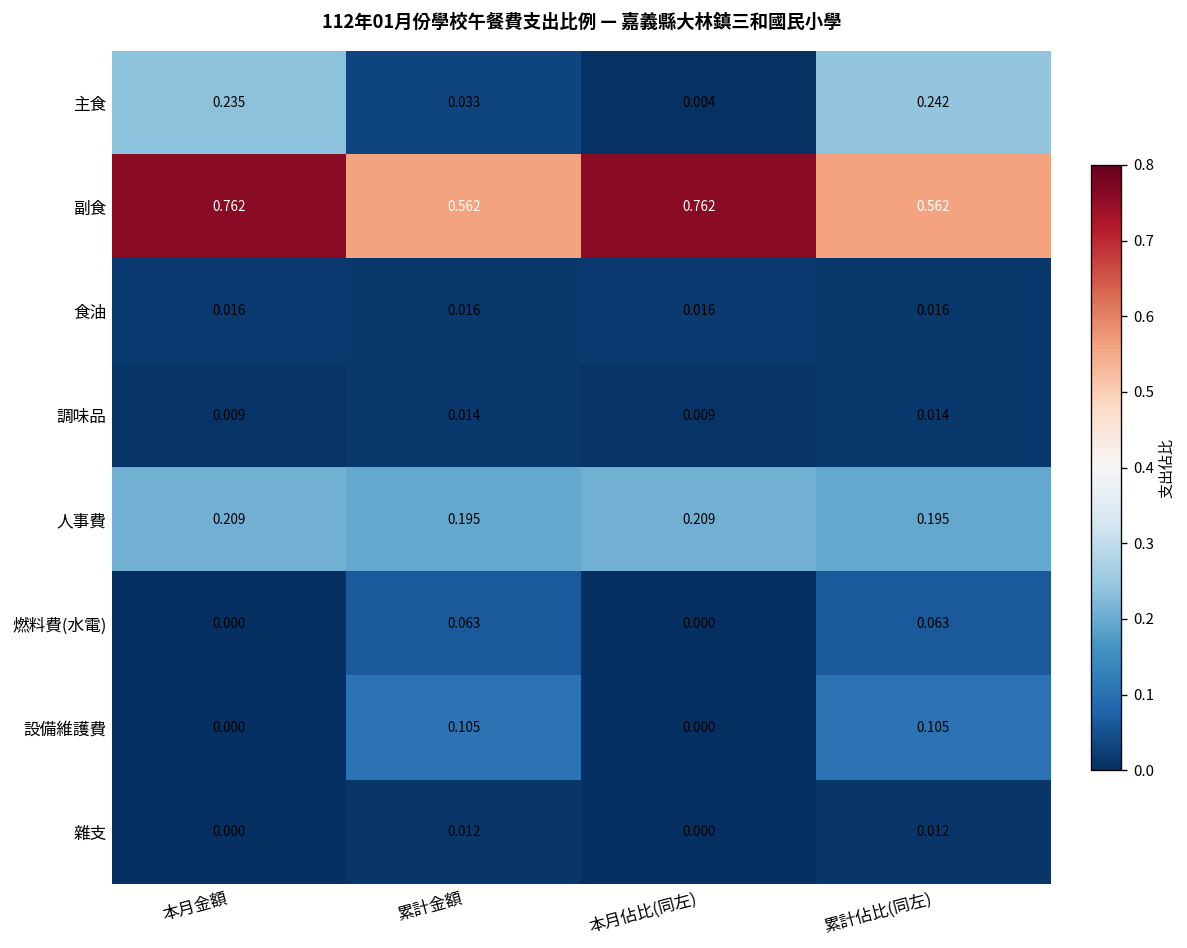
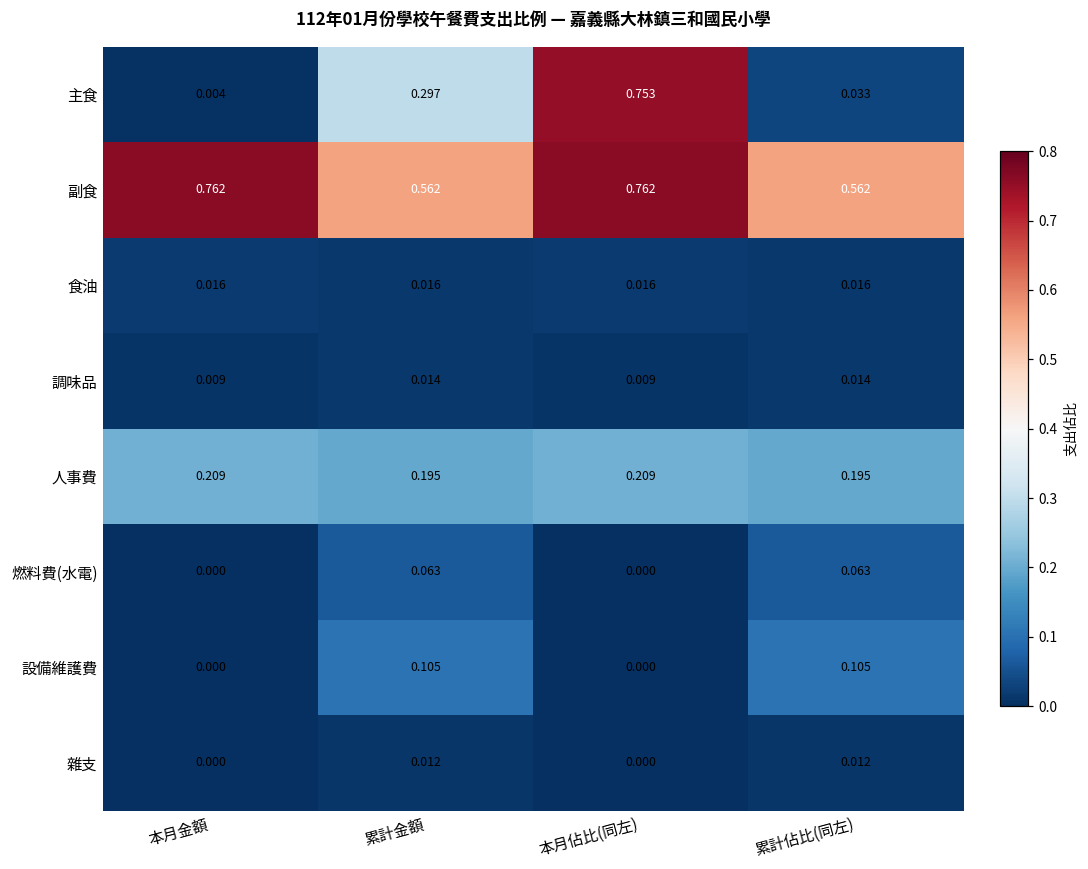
  {
    "主食": {
-     "本月金額": 0.235,
-     "累計金額": 0.033,
-     "本月佔比(同左)": 0.004,
-     "累計佔比(同左)": 0.242
+     "本月金額": 0.004,
+     "累計金額": 0.297,
+     "本月佔比(同左)": 0.753,
+     "累計佔比(同左)": 0.033
    },
    "副食": {
      "本月金額": 0.762,
      "累計金額": 0.562,
      "本月佔比(同左)": 0.762,
      "累計佔比(同左)": 0.562
    },
    "食油": {
      "本月金額": 0.016,
      "累計金額": 0.016,
      "本月佔比(同左)": 0.016,
      "累計佔比(同左)": 0.016
    },
    "調味品": {
      "本月金額": 0.009,
      "累計金額": 0.014,
      "本月佔比(同左)": 0.009,
      "累計佔比(同左)": 0.014
    },
    "人事費": {
      "本月金額": 0.209,
      "累計金額": 0.195,
      "本月佔比(同左)": 0.209,
      "累計佔比(同左)": 0.195
    },
    "燃料費(水電)": {
      "本月金額": 0.000,
      "累計金額": 0.063,
      "本月佔比(同左)": 0.000,
      "累計佔比(同左)": 0.063
    },
    "設備維護費": {
      "本月金額": 0.000,
      "累計金額": 0.105,
      "本月佔比(同左)": 0.000,
      "累計佔比(同左)": 0.105
    },
    "雜支": {
      "本月金額": 0.000,
      "累計金額": 0.012,
      "本月佔比(同左)": 0.000,
      "累計佔比(同左)": 0.012
    }
  }
